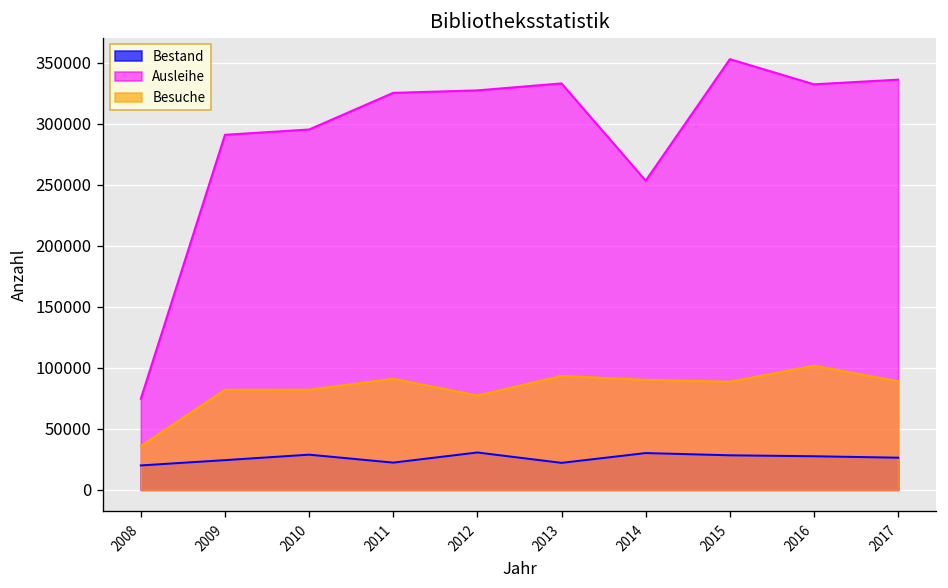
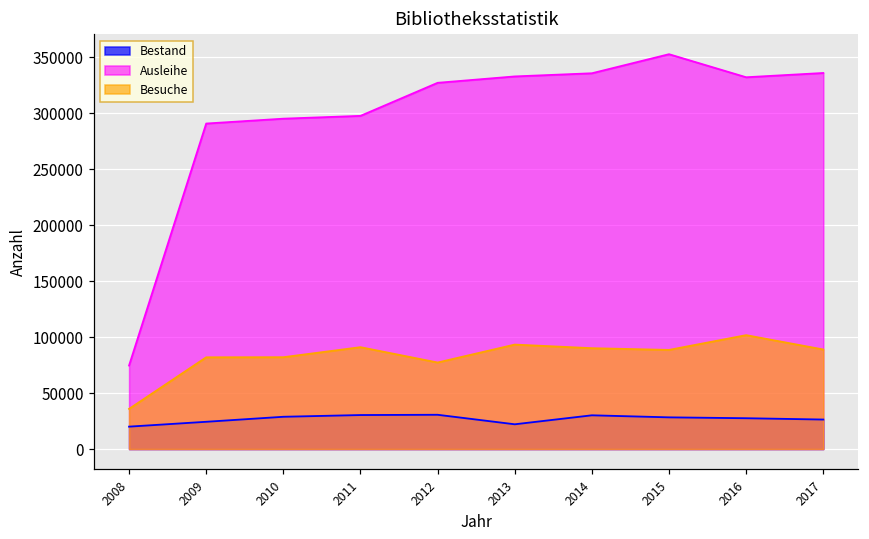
  {
    "Bestand": {
      "2008": 20000,
      "2009": 24000,
      "2010": 29000,
-     "2011": 22000,
+     "2011": 30000,
      "2012": 31000,
      "2013": 22000,
      "2014": 30000,
      "2015": 28000,
      "2016": 28000,
      "2017": 26000
    },
    "Ausleihe": {
      "2008": 75000,
      "2009": 291000,
      "2010": 295000,
-     "2011": 325000,
+     "2011": 298000,
      "2012": 327000,
      "2013": 333000,
-     "2014": 253000,
+     "2014": 336000,
      "2015": 353000,
      "2016": 332000,
      "2017": 336000
    },
    "Besuche": {
      "2008": 36000,
      "2009": 82000,
      "2010": 82000,
      "2011": 91000,
      "2012": 77000,
      "2013": 93000,
      "2014": 90000,
      "2015": 89000,
      "2016": 102000,
      "2017": 89000
    }
  }
